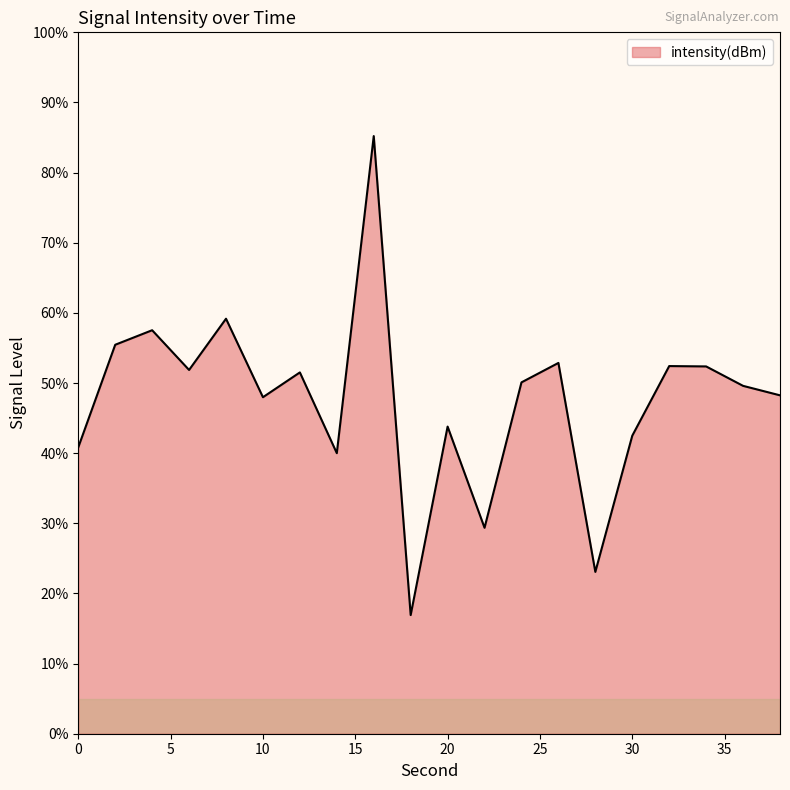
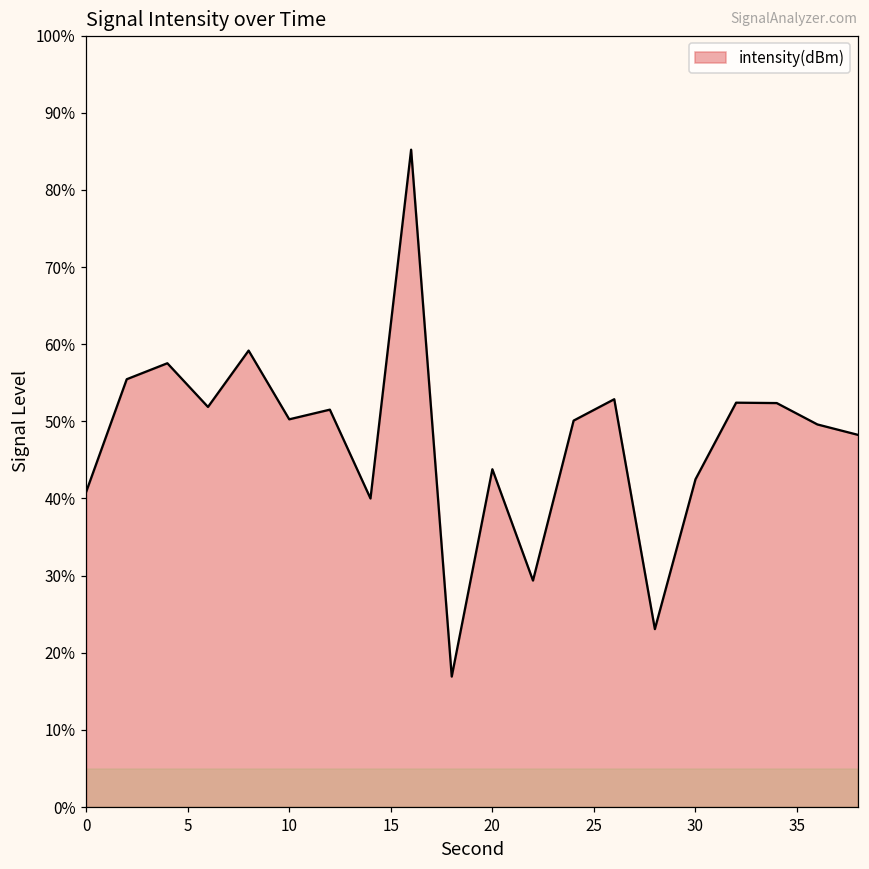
  {
    "0": "41%",
-   "10": "48%",
+   "10": "50%",
    "20": "44%",
    "30": "42%"
  }
